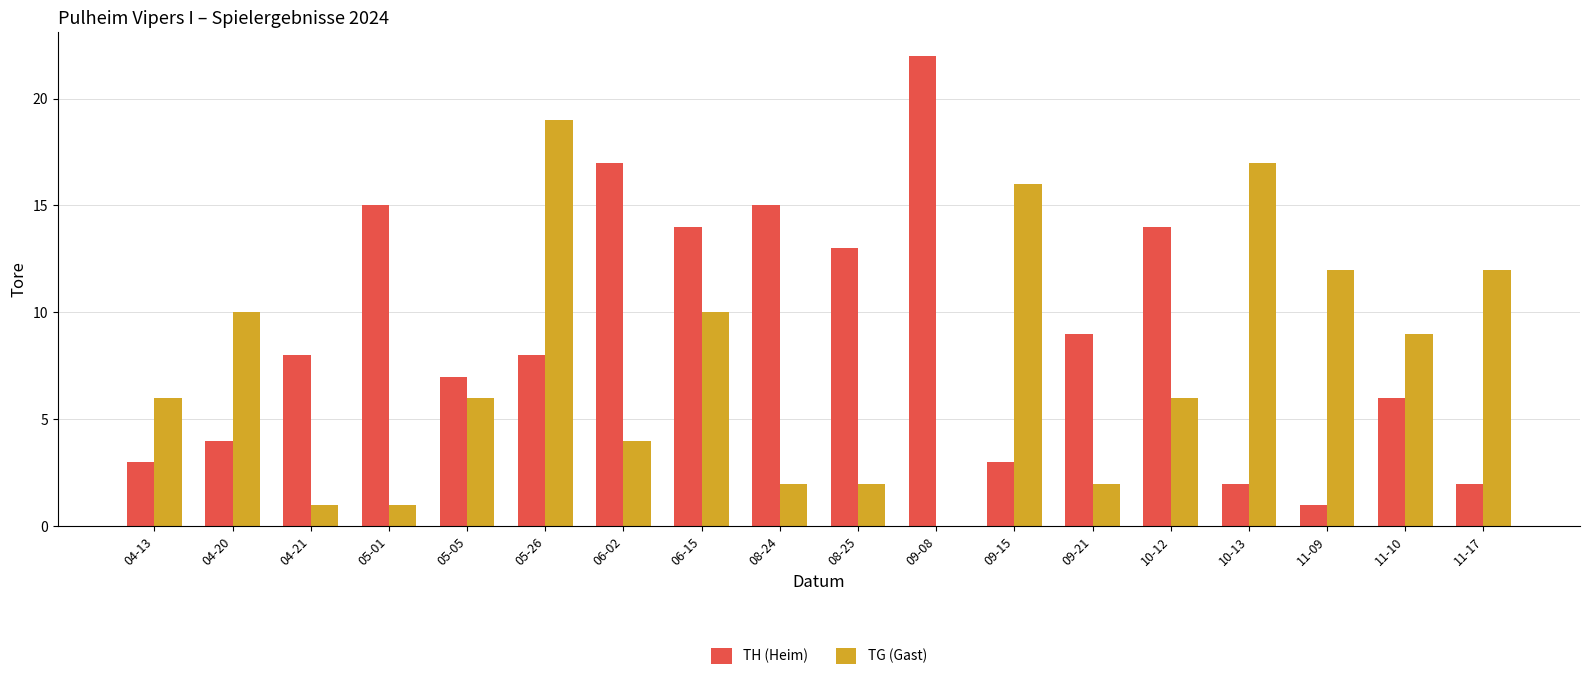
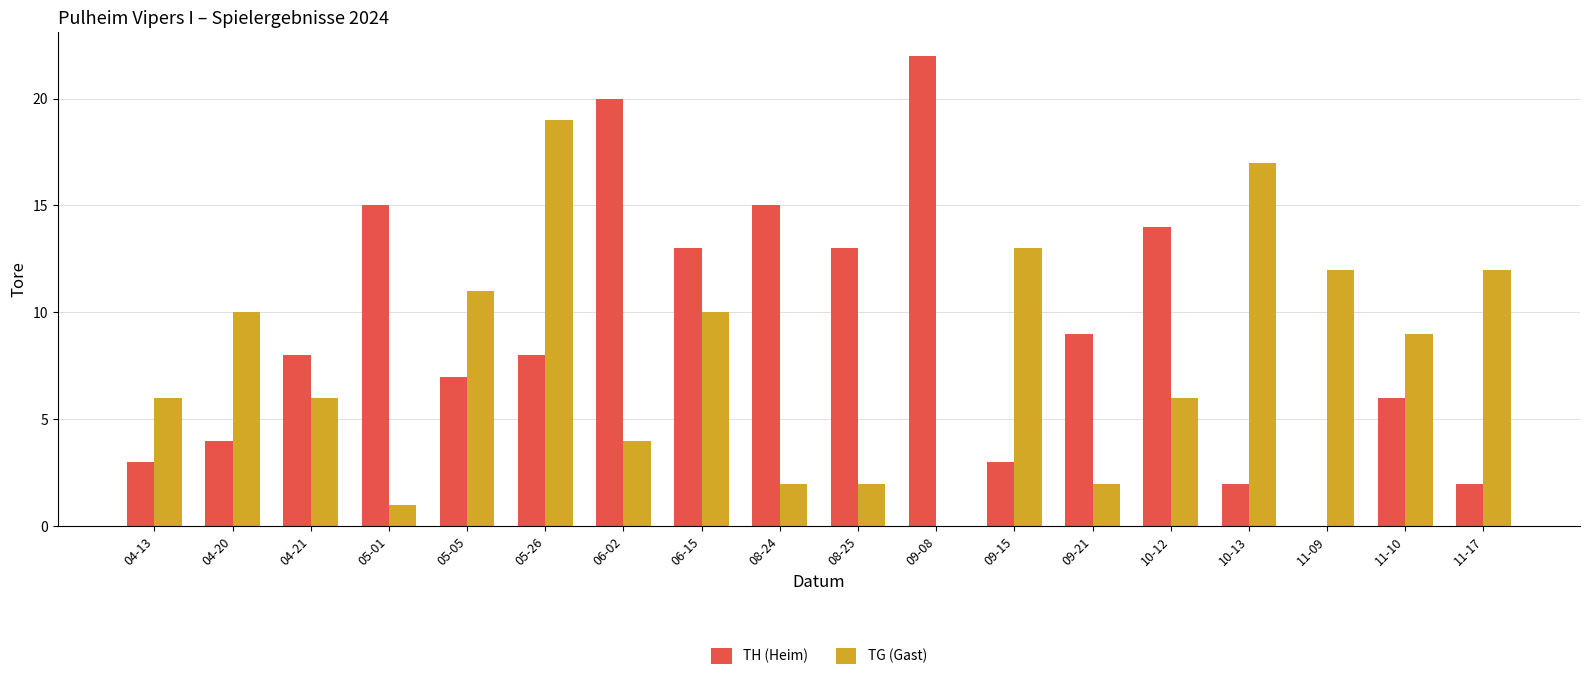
  {
    "TH (Heim)": {
      "04-13": 3,
      "04-20": 4,
      "04-21": 8,
      "05-01": 15,
      "05-05": 7,
      "05-26": 8,
-     "06-02": 17,
-     "06-15": 14,
+     "06-02": 20,
+     "06-15": 13,
      "08-24": 15,
      "08-25": 13,
      "09-08": 22,
      "09-15": 3,
      "09-21": 9,
      "10-12": 14,
      "10-13": 2,
-     "11-09": 1,
+     "11-09": 0,
      "11-10": 6,
      "11-17": 2
    },
    "TG (Gast)": {
      "04-13": 6,
      "04-20": 10,
-     "04-21": 1,
+     "04-21": 6,
      "05-01": 1,
-     "05-05": 6,
+     "05-05": 11,
      "05-26": 19,
      "06-02": 4,
      "06-15": 10,
      "08-24": 2,
      "08-25": 2,
      "09-08": 0,
-     "09-15": 16,
+     "09-15": 13,
      "09-21": 2,
      "10-12": 6,
      "10-13": 17,
      "11-09": 12,
      "11-10": 9,
      "11-17": 12
    }
  }
